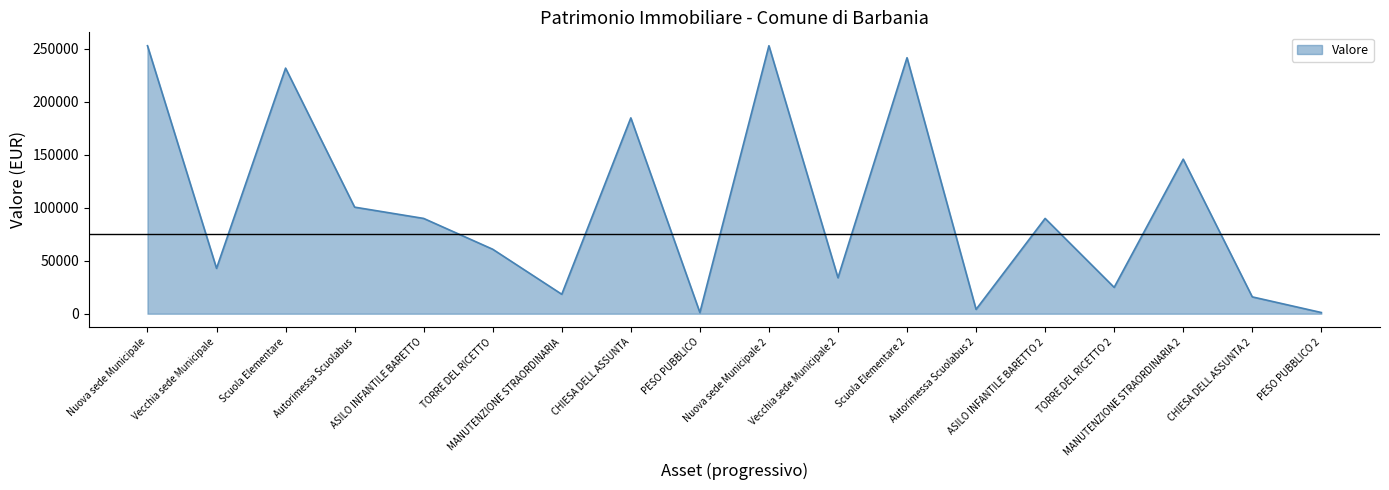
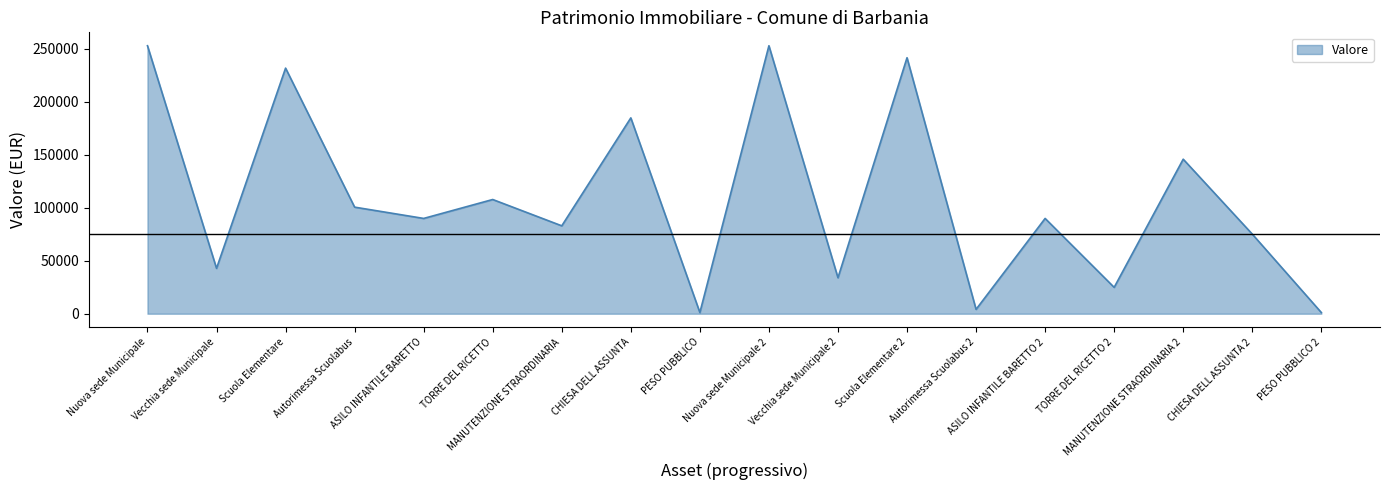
  {
    "Nuova sede Municipale": 253000,
    "Vecchia sede Municipale": 43000,
    "Scuola Elementare": 232000,
    "Autorimessa Scuolabus": 101000,
    "ASILO INFANTILE BARETTO": 90000,
-   "TORRE DEL RICETTO": 61000,
-   "MANUTENZIONE STRAORDINARIA": 18000,
+   "TORRE DEL RICETTO": 108000,
+   "MANUTENZIONE STRAORDINARIA": 83000,
    "CHIESA DELL ASSUNTA": 185000,
    "PESO PUBBLICO": 1000,
    "Nuova sede Municipale 2": 253000,
    "Vecchia sede Municipale 2": 34000,
    "Scuola Elementare 2": 242000,
    "Autorimessa Scuolabus 2": 4000,
    "ASILO INFANTILE BARETTO 2": 90000,
    "TORRE DEL RICETTO 2": 25000,
    "MANUTENZIONE STRAORDINARIA 2": 146000,
-   "CHIESA DELL ASSUNTA 2": 16000,
+   "CHIESA DELL ASSUNTA 2": 75000,
    "PESO PUBBLICO 2": 1000
  }
